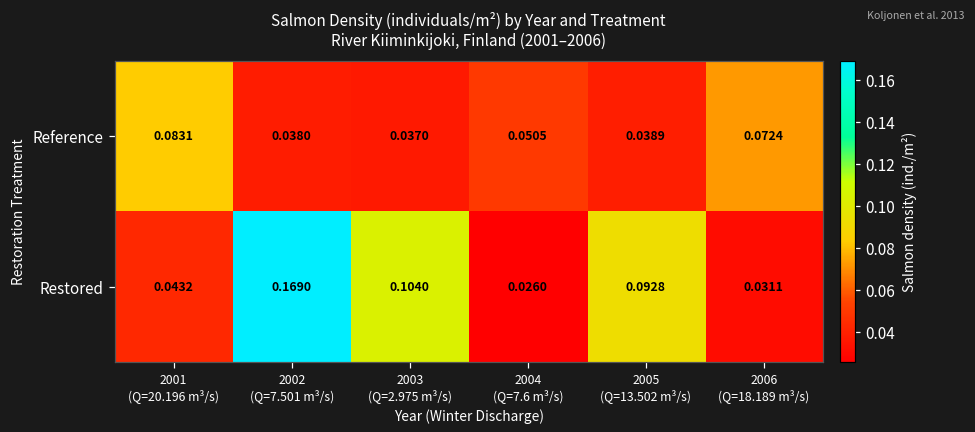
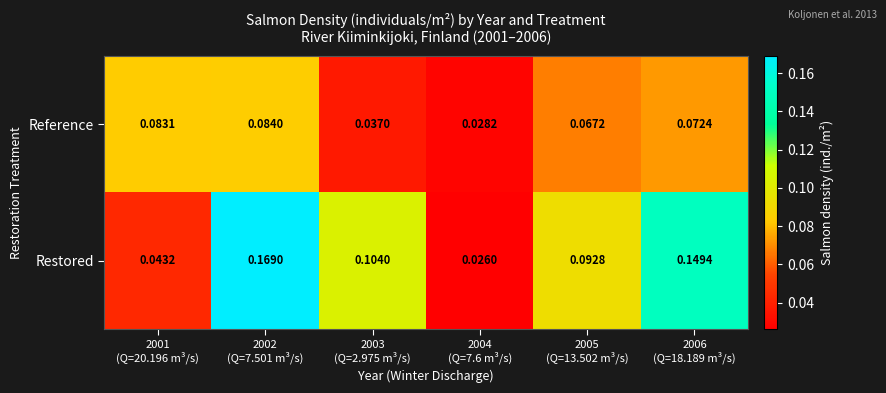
  {
    "Reference": {
      "2001 (Q=20.196 m³/s)": 0.0831,
-     "2002 (Q=7.501 m³/s)": 0.0380,
+     "2002 (Q=7.501 m³/s)": 0.0840,
      "2003 (Q=2.975 m³/s)": 0.0370,
-     "2004 (Q=7.6 m³/s)": 0.0505,
-     "2005 (Q=13.502 m³/s)": 0.0389,
+     "2004 (Q=7.6 m³/s)": 0.0282,
+     "2005 (Q=13.502 m³/s)": 0.0672,
      "2006 (Q=18.189 m³/s)": 0.0724
    },
    "Restored": {
      "2001 (Q=20.196 m³/s)": 0.0432,
      "2002 (Q=7.501 m³/s)": 0.1690,
      "2003 (Q=2.975 m³/s)": 0.1040,
      "2004 (Q=7.6 m³/s)": 0.0260,
      "2005 (Q=13.502 m³/s)": 0.0928,
-     "2006 (Q=18.189 m³/s)": 0.0311
+     "2006 (Q=18.189 m³/s)": 0.1494
    }
  }
